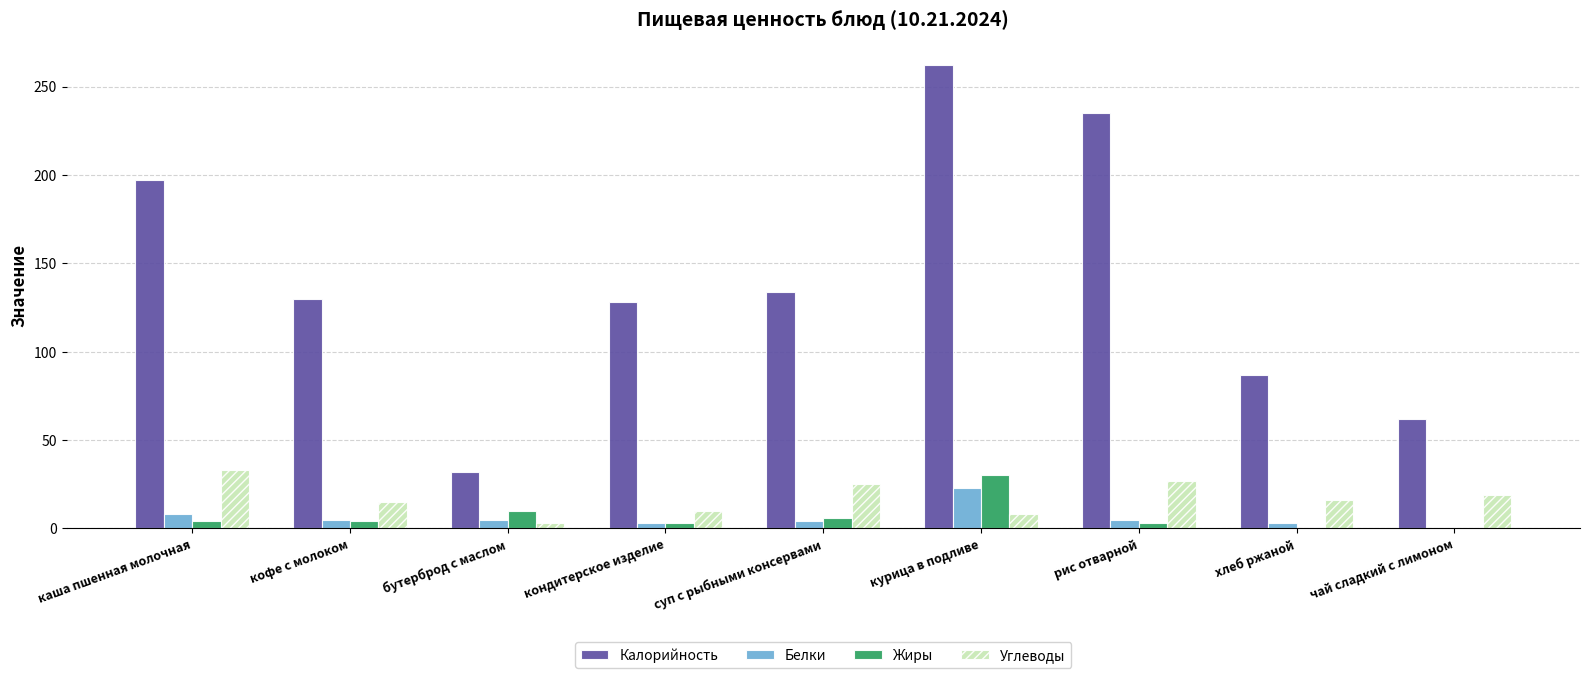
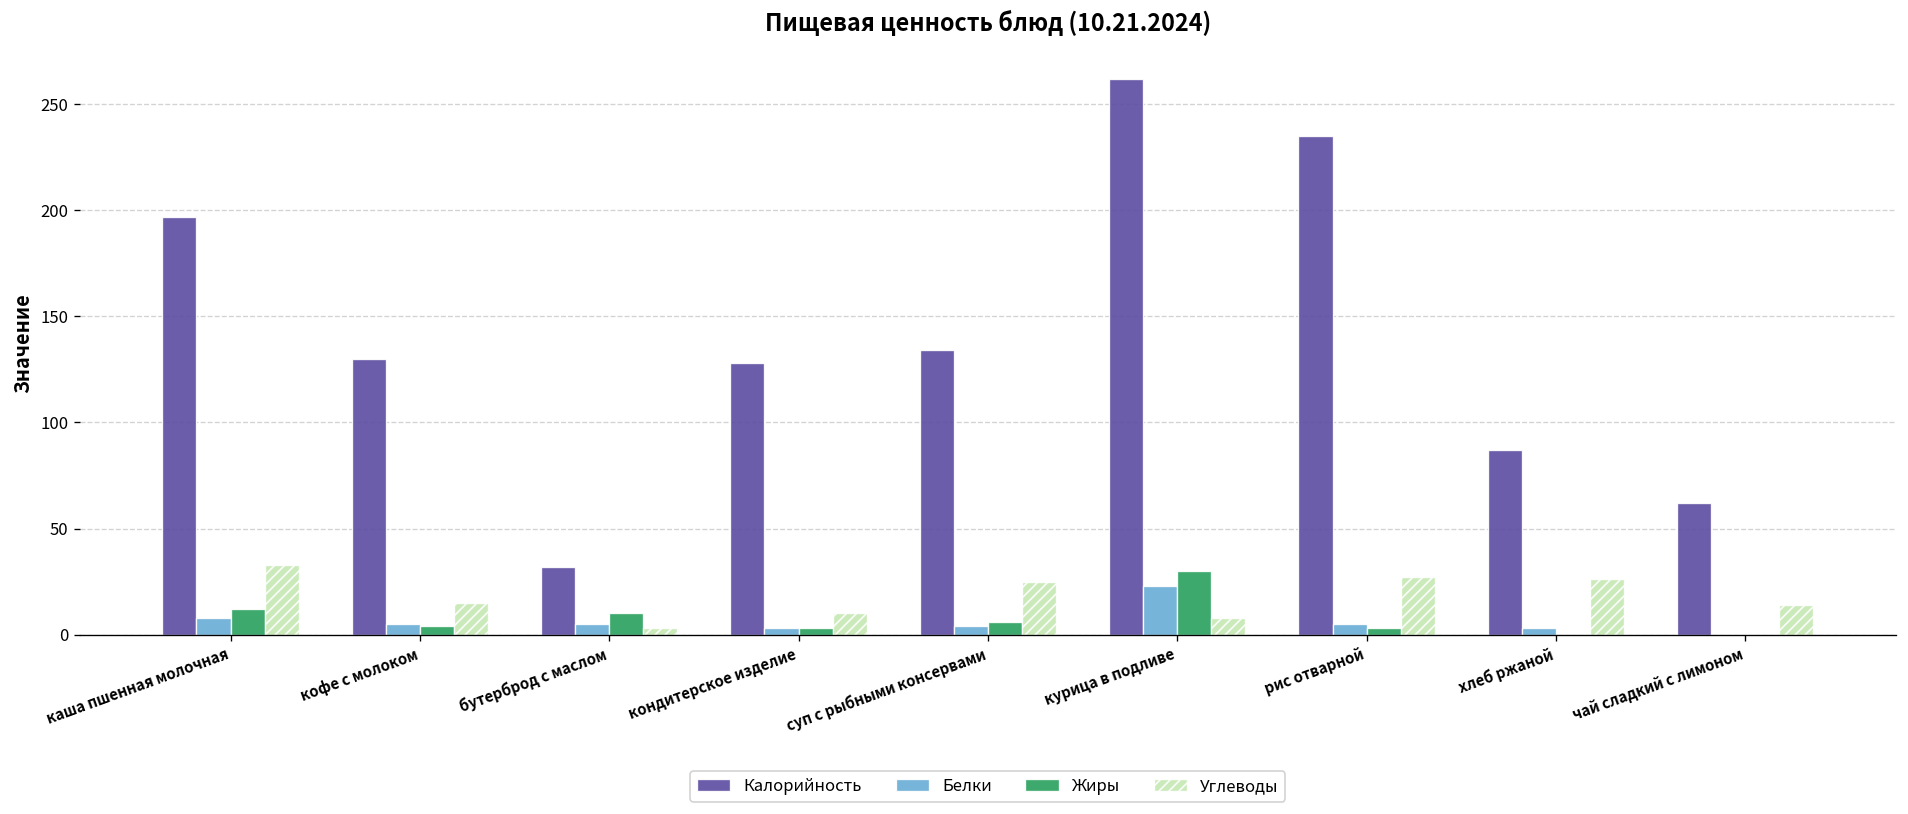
  {
    "Калорийность": {
      "каша пшенная молочная": 197,
      "кофе с молоком": 130,
      "бутерброд с маслом": 32,
      "кондитерское изделие": 128,
      "суп с рыбными консервами": 134,
      "курица в подливе": 262,
      "рис отварной": 235,
      "хлеб ржаной": 87,
      "чай сладкий с лимоном": 62
    },
    "Белки": {
      "каша пшенная молочная": 8,
      "кофе с молоком": 5,
      "бутерброд с маслом": 5,
      "кондитерское изделие": 3,
      "суп с рыбными консервами": 4,
      "курица в подливе": 23,
      "рис отварной": 5,
      "хлеб ржаной": 3,
      "чай сладкий с лимоном": 0
    },
    "Жиры": {
-     "каша пшенная молочная": 4,
+     "каша пшенная молочная": 12,
      "кофе с молоком": 4,
      "бутерброд с маслом": 10,
      "кондитерское изделие": 3,
      "суп с рыбными консервами": 6,
      "курица в подливе": 30,
      "рис отварной": 3,
      "хлеб ржаной": 0,
      "чай сладкий с лимоном": 0
    },
    "Углеводы": {
      "каша пшенная молочная": 33,
      "кофе с молоком": 15,
      "бутерброд с маслом": 3,
      "кондитерское изделие": 10,
      "суп с рыбными консервами": 25,
      "курица в подливе": 8,
      "рис отварной": 27,
-     "хлеб ржаной": 16,
-     "чай сладкий с лимоном": 19
+     "хлеб ржаной": 26,
+     "чай сладкий с лимоном": 14
    }
  }
